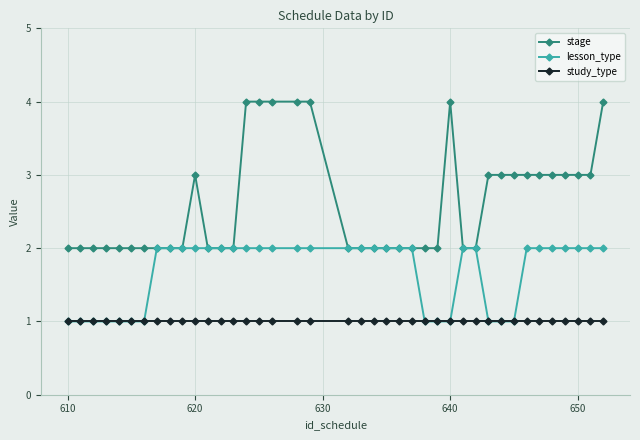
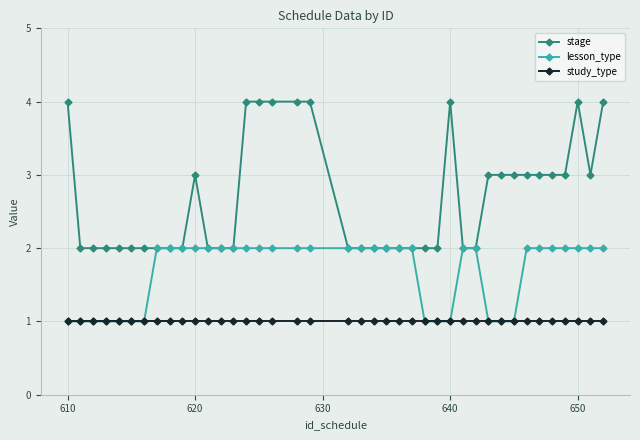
  {
    "stage": {
-     "610": 2,
+     "610": 4,
      "620": 3,
      "640": 4,
-     "650": 3
+     "650": 4
    },
    "lesson_type": {
      "620": 2,
      "650": 2
    },
    "study_type": {
      "620": 1,
      "650": 1
    }
  }
